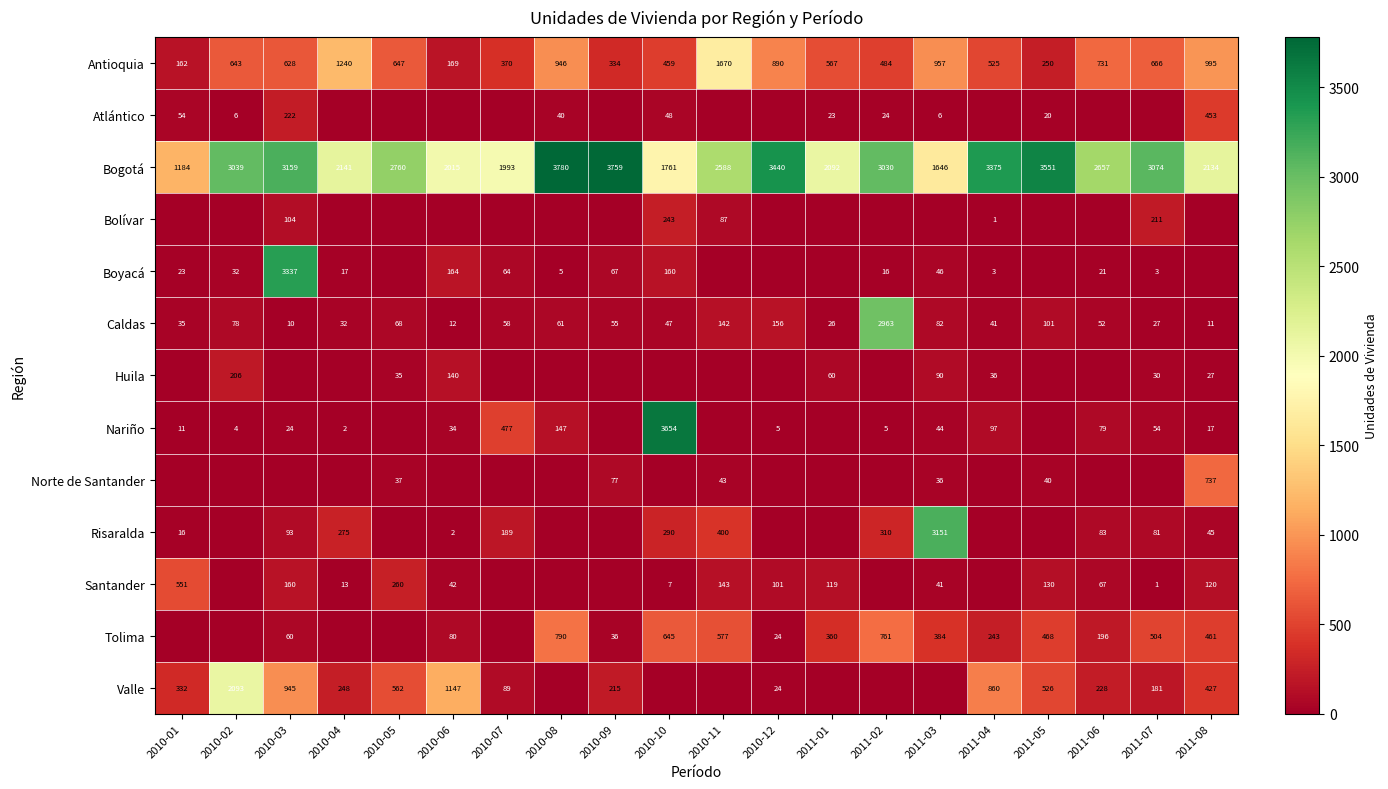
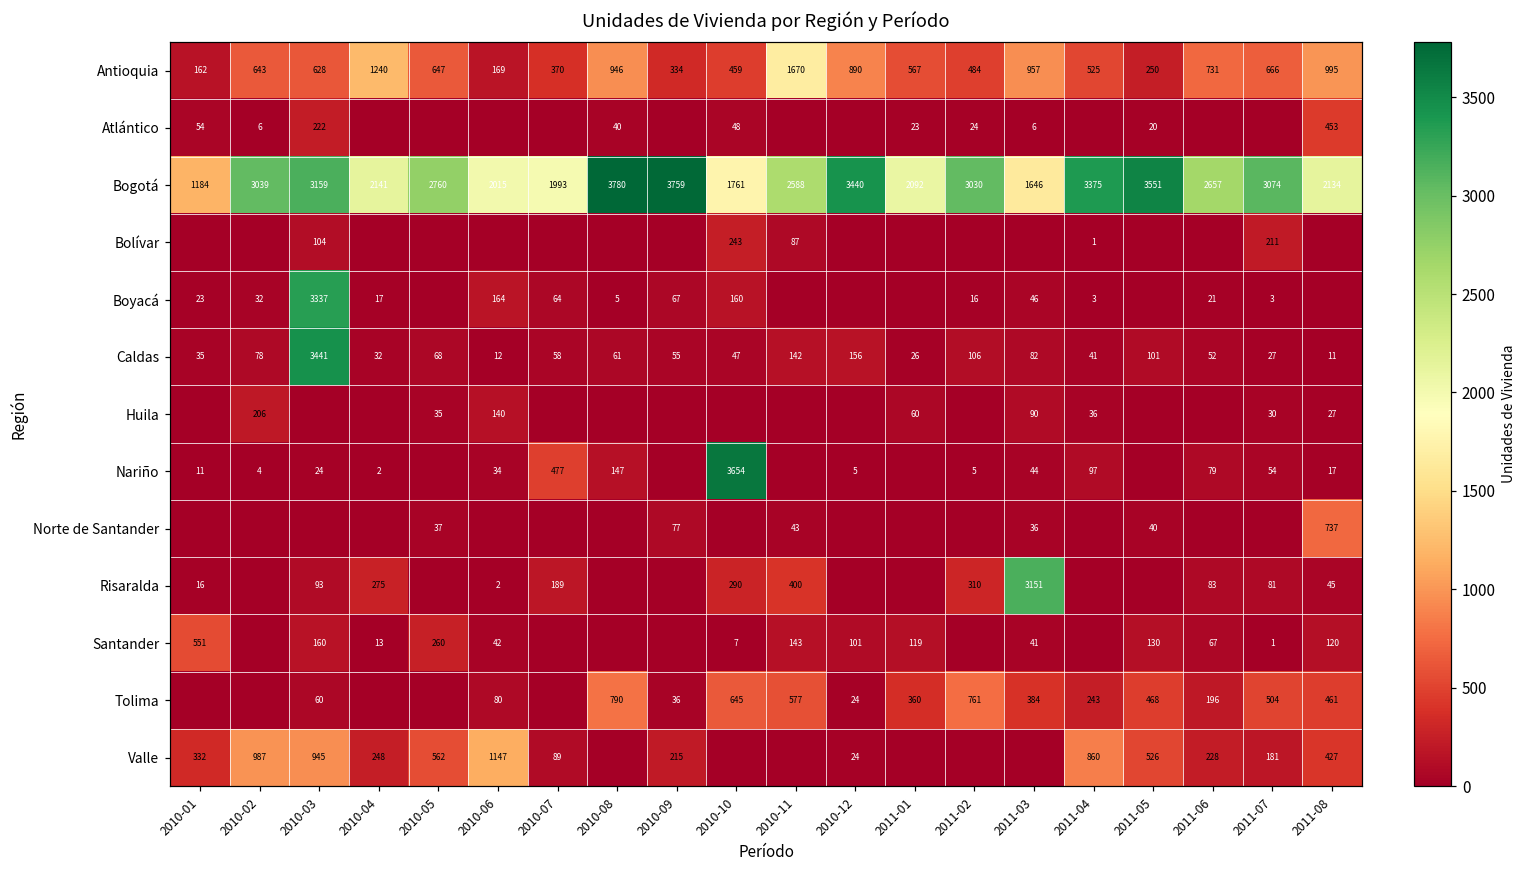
  {
    "Antioquia": {
      "2010-01": 162,
      "2010-02": 643,
      "2010-03": 628,
      "2010-04": 1240,
      "2010-05": 647,
      "2010-06": 169,
      "2010-07": 370,
      "2010-08": 946,
      "2010-09": 334,
      "2010-10": 459,
      "2010-11": 1670,
      "2010-12": 890,
      "2011-01": 567,
      "2011-02": 484,
      "2011-03": 957,
      "2011-04": 525,
      "2011-05": 250,
      "2011-06": 731,
      "2011-07": 666,
      "2011-08": 995
    },
    "Atlántico": {
      "2010-01": 54,
      "2010-02": 6,
      "2010-03": 222,
      "2010-08": 40,
      "2010-10": 48,
      "2011-01": 23,
      "2011-02": 24,
      "2011-03": 6,
      "2011-05": 20,
      "2011-08": 453
    },
    "Bogotá": {
      "2010-01": 1184,
      "2010-02": 3039,
      "2010-03": 3159,
      "2010-04": 2141,
      "2010-05": 2760,
      "2010-06": 2015,
      "2010-07": 1993,
      "2010-08": 3780,
      "2010-09": 3759,
      "2010-10": 1761,
      "2010-11": 2588,
      "2010-12": 3440,
      "2011-01": 2092,
      "2011-02": 3030,
      "2011-03": 1646,
      "2011-04": 3375,
      "2011-05": 3551,
      "2011-06": 2657,
      "2011-07": 3074,
      "2011-08": 2134
    },
    "Bolívar": {
      "2010-03": 104,
      "2010-10": 243,
      "2010-11": 87,
      "2011-04": 1,
      "2011-07": 211
    },
    "Boyacá": {
      "2010-01": 23,
      "2010-02": 32,
      "2010-03": 3337,
      "2010-04": 17,
      "2010-06": 164,
      "2010-07": 64,
      "2010-08": 5,
      "2010-09": 67,
      "2010-10": 160,
      "2011-02": 16,
      "2011-03": 46,
      "2011-04": 3,
      "2011-06": 21,
      "2011-07": 3
    },
    "Caldas": {
      "2010-01": 35,
      "2010-02": 78,
-     "2010-03": 10,
+     "2010-03": 3441,
      "2010-04": 32,
      "2010-05": 68,
      "2010-06": 12,
      "2010-07": 58,
      "2010-08": 61,
      "2010-09": 55,
      "2010-10": 47,
      "2010-11": 142,
      "2010-12": 156,
      "2011-01": 26,
-     "2011-02": 2963,
+     "2011-02": 106,
      "2011-03": 82,
      "2011-04": 41,
      "2011-05": 101,
      "2011-06": 52,
      "2011-07": 27,
      "2011-08": 11
    },
    "Huila": {
      "2010-02": 206,
      "2010-05": 35,
      "2010-06": 140,
      "2011-01": 60,
      "2011-03": 90,
      "2011-04": 36,
      "2011-07": 30,
      "2011-08": 27
    },
    "Nariño": {
      "2010-01": 11,
      "2010-02": 4,
      "2010-03": 24,
      "2010-04": 2,
      "2010-06": 34,
      "2010-07": 477,
      "2010-08": 147,
      "2010-10": 3654,
      "2010-12": 5,
      "2011-02": 5,
      "2011-03": 44,
      "2011-04": 97,
      "2011-06": 79,
      "2011-07": 54,
      "2011-08": 17
    },
    "Norte de Santander": {
      "2010-05": 37,
      "2010-09": 77,
      "2010-11": 43,
      "2011-03": 36,
      "2011-05": 40,
      "2011-08": 737
    },
    "Risaralda": {
      "2010-01": 16,
      "2010-03": 93,
      "2010-04": 275,
      "2010-06": 2,
      "2010-07": 189,
      "2010-10": 290,
      "2010-11": 400,
      "2011-02": 310,
      "2011-03": 3151,
      "2011-06": 83,
      "2011-07": 81,
      "2011-08": 45
    },
    "Santander": {
      "2010-01": 551,
      "2010-03": 160,
      "2010-04": 13,
      "2010-05": 260,
      "2010-06": 42,
      "2010-10": 7,
      "2010-11": 143,
      "2010-12": 101,
      "2011-01": 119,
      "2011-03": 41,
      "2011-05": 130,
      "2011-06": 67,
      "2011-07": 1,
      "2011-08": 120
    },
    "Tolima": {
      "2010-03": 60,
      "2010-06": 80,
      "2010-08": 790,
      "2010-09": 36,
      "2010-10": 645,
      "2010-11": 577,
      "2010-12": 24,
      "2011-01": 360,
      "2011-02": 761,
      "2011-03": 384,
      "2011-04": 243,
      "2011-05": 468,
      "2011-06": 196,
      "2011-07": 504,
      "2011-08": 461
    },
    "Valle": {
      "2010-01": 332,
-     "2010-02": 2093,
+     "2010-02": 987,
      "2010-03": 945,
      "2010-04": 248,
      "2010-05": 562,
      "2010-06": 1147,
      "2010-07": 89,
      "2010-09": 215,
      "2010-12": 24,
      "2011-04": 860,
      "2011-05": 526,
      "2011-06": 228,
      "2011-07": 181,
      "2011-08": 427
    }
  }
